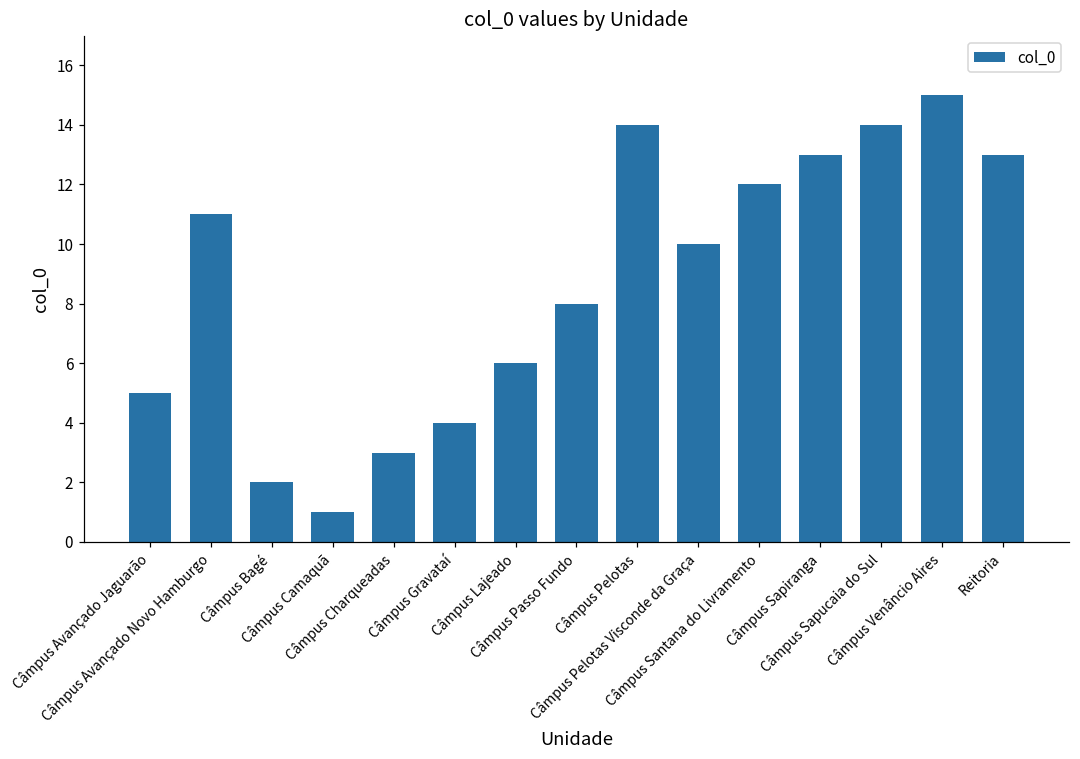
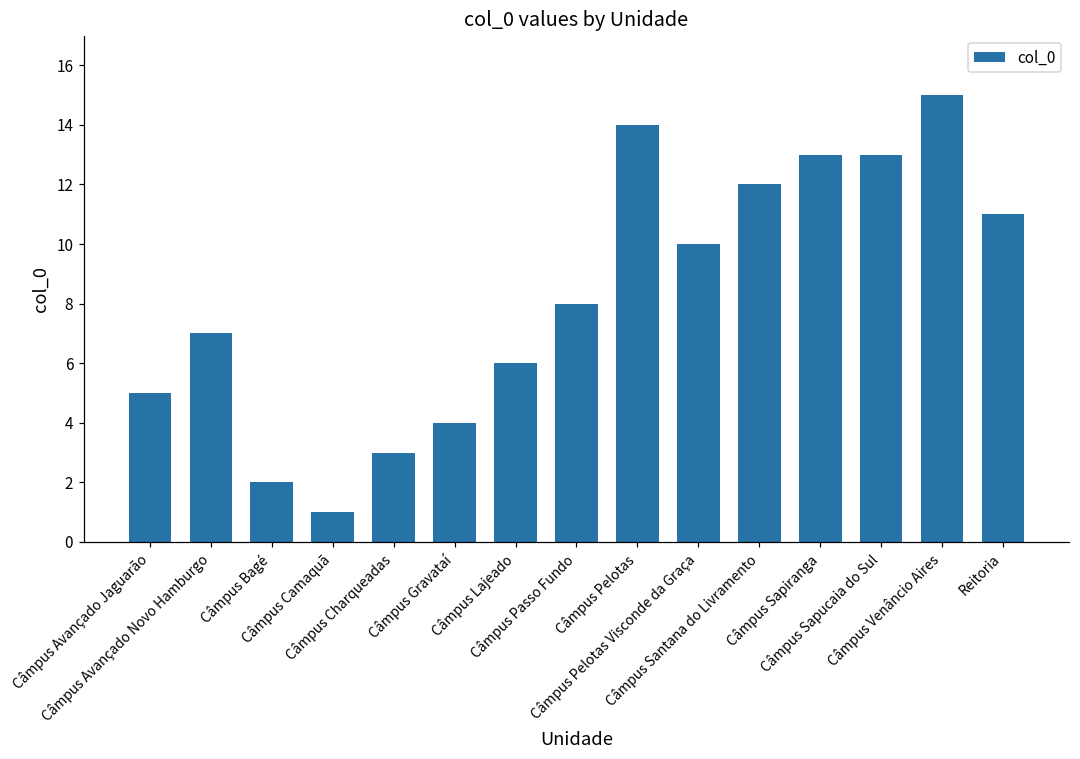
  {
    "Câmpus Avançado Jaguarão": 5,
-   "Câmpus Avançado Novo Hamburgo": 11,
+   "Câmpus Avançado Novo Hamburgo": 7,
    "Câmpus Bagé": 2,
    "Câmpus Camaquã": 1,
    "Câmpus Charqueadas": 3,
    "Câmpus Gravataí": 4,
    "Câmpus Lajeado": 6,
    "Câmpus Passo Fundo": 8,
    "Câmpus Pelotas": 14,
    "Câmpus Pelotas Visconde da Graça": 10,
    "Câmpus Santana do Livramento": 12,
    "Câmpus Sapiranga": 13,
-   "Câmpus Sapucaia do Sul": 14,
+   "Câmpus Sapucaia do Sul": 13,
    "Câmpus Venâncio Aires": 15,
-   "Reitoria": 13
+   "Reitoria": 11
  }
